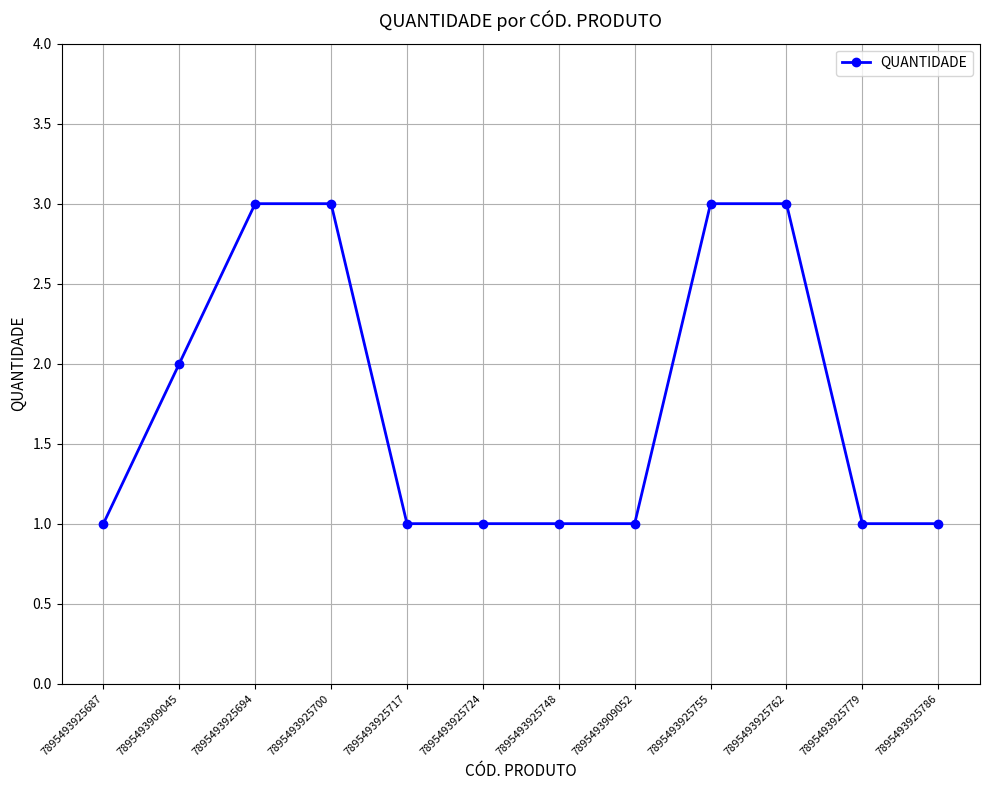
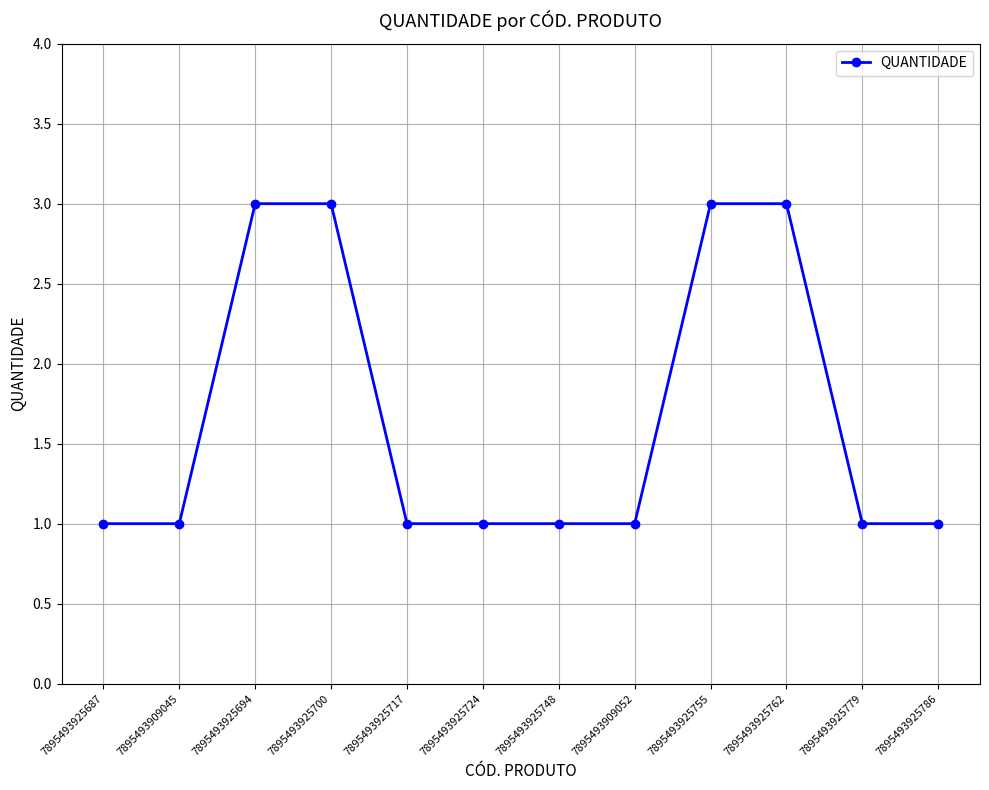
  {
    "7895493925687": 1,
-   "7895493909045": 2,
+   "7895493909045": 1,
    "7895493925694": 3,
    "7895493925700": 3,
    "7895493925717": 1,
    "7895493925724": 1,
    "7895493925748": 1,
    "7895493909052": 1,
    "7895493925755": 3,
    "7895493925762": 3,
    "7895493925779": 1,
    "7895493925786": 1
  }
